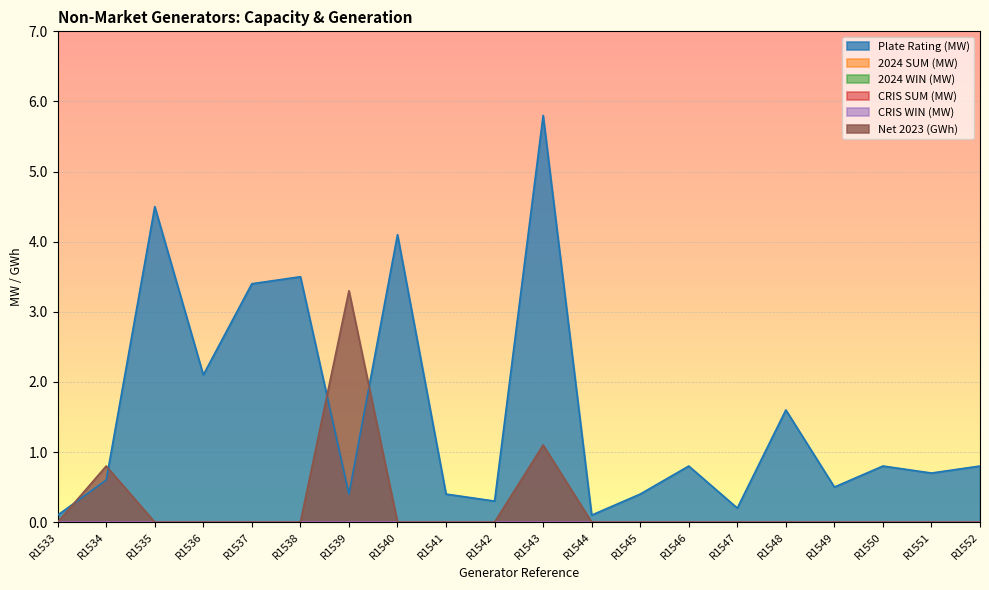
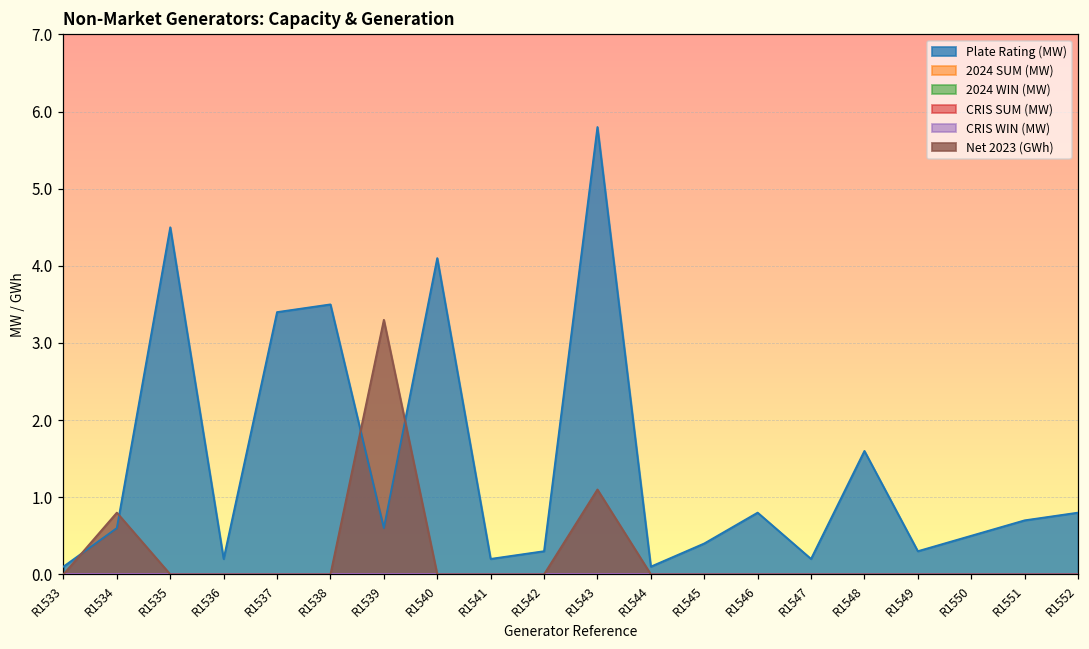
  {
    "Plate Rating (MW)": {
      "R1533": 0.1,
      "R1534": 0.6,
      "R1535": 4.5,
-     "R1536": 2.1,
+     "R1536": 0.2,
      "R1537": 3.4,
      "R1538": 3.5,
-     "R1539": 0.4,
+     "R1539": 0.6,
      "R1540": 4.1,
-     "R1541": 0.4,
+     "R1541": 0.2,
      "R1542": 0.3,
      "R1543": 5.8,
      "R1544": 0.1,
      "R1545": 0.4,
      "R1546": 0.8,
      "R1547": 0.2,
      "R1548": 1.6,
-     "R1549": 0.5,
-     "R1550": 0.8,
+     "R1549": 0.3,
+     "R1550": 0.5,
      "R1551": 0.7,
      "R1552": 0.8
    },
    "CRIS WIN (MW)": {
      "R1534": 0.0,
      "R1539": 0.0,
      "R1543": 0.0
    },
    "Net 2023 (GWh)": {
      "R1534": 0.8,
      "R1539": 3.3,
      "R1543": 1.1
    }
  }
